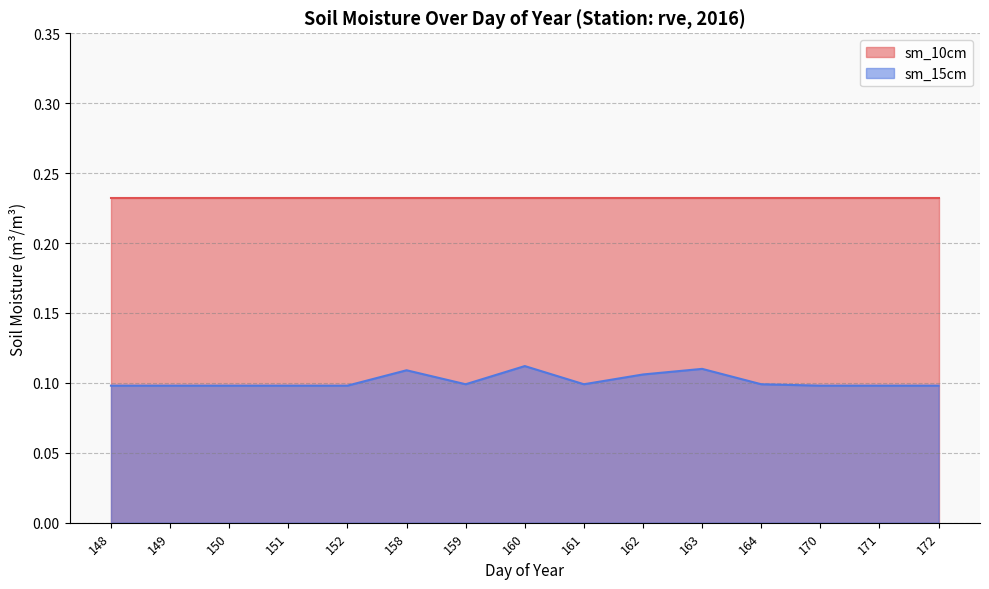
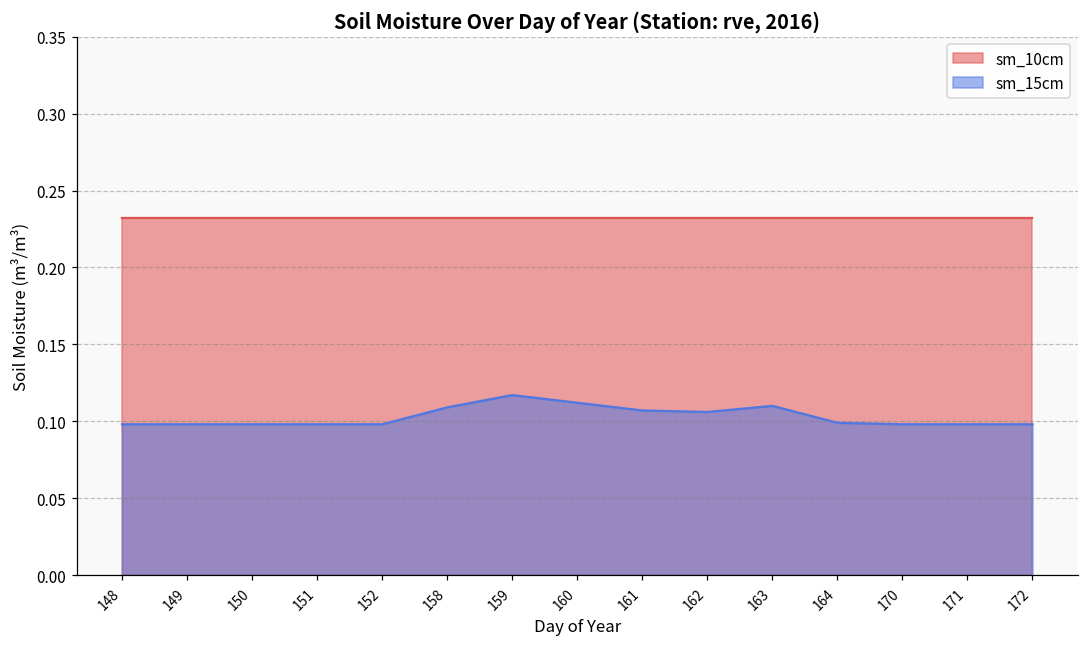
  {
    "sm_10cm": {
      "148": 0.232,
      "149": 0.232,
      "150": 0.232,
      "151": 0.232,
      "152": 0.232,
      "158": 0.232,
      "159": 0.232,
      "160": 0.232,
      "161": 0.232,
      "162": 0.232,
      "163": 0.232,
      "164": 0.232,
      "170": 0.232,
      "171": 0.232,
      "172": 0.232
    },
    "sm_15cm": {
      "148": 0.098,
      "149": 0.098,
      "150": 0.098,
      "151": 0.098,
      "152": 0.098,
      "158": 0.109,
-     "159": 0.099,
+     "159": 0.117,
      "160": 0.112,
-     "161": 0.099,
+     "161": 0.107,
      "162": 0.106,
      "163": 0.110,
      "164": 0.099,
      "170": 0.098,
      "171": 0.098,
      "172": 0.098
    }
  }
